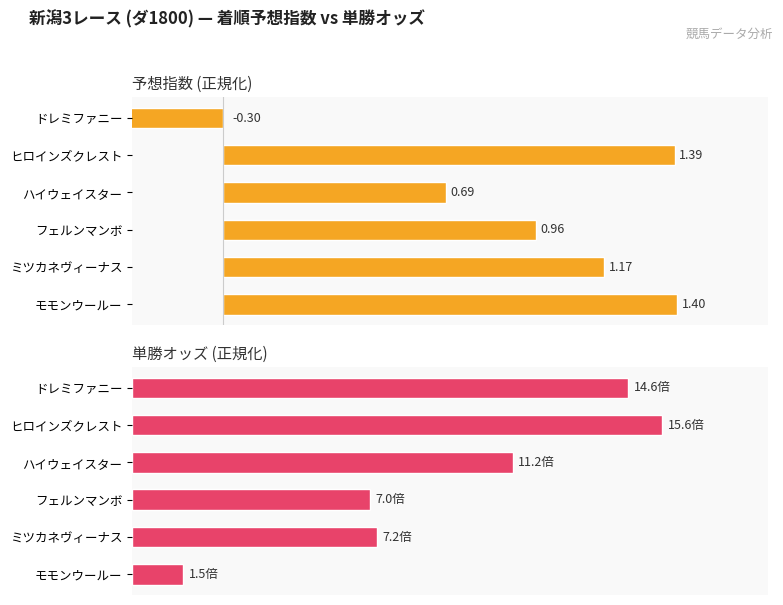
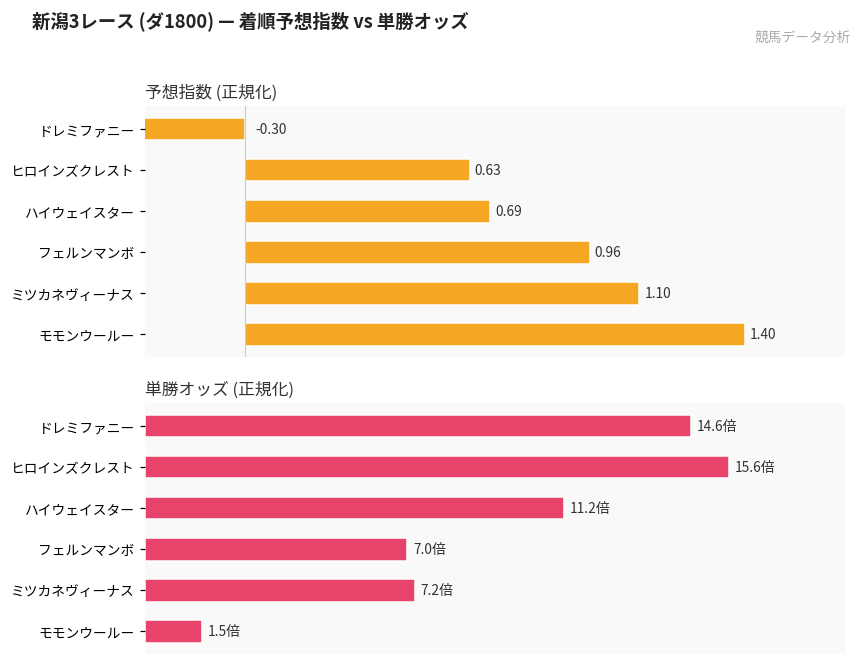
  {
    "予想指数 (正規化)": {
-     "ヒロインズクレスト": 1.39,
-     "ミツカネヴィーナス": 1.17
+     "ヒロインズクレスト": 0.63,
+     "ミツカネヴィーナス": 1.10
    }
  }
